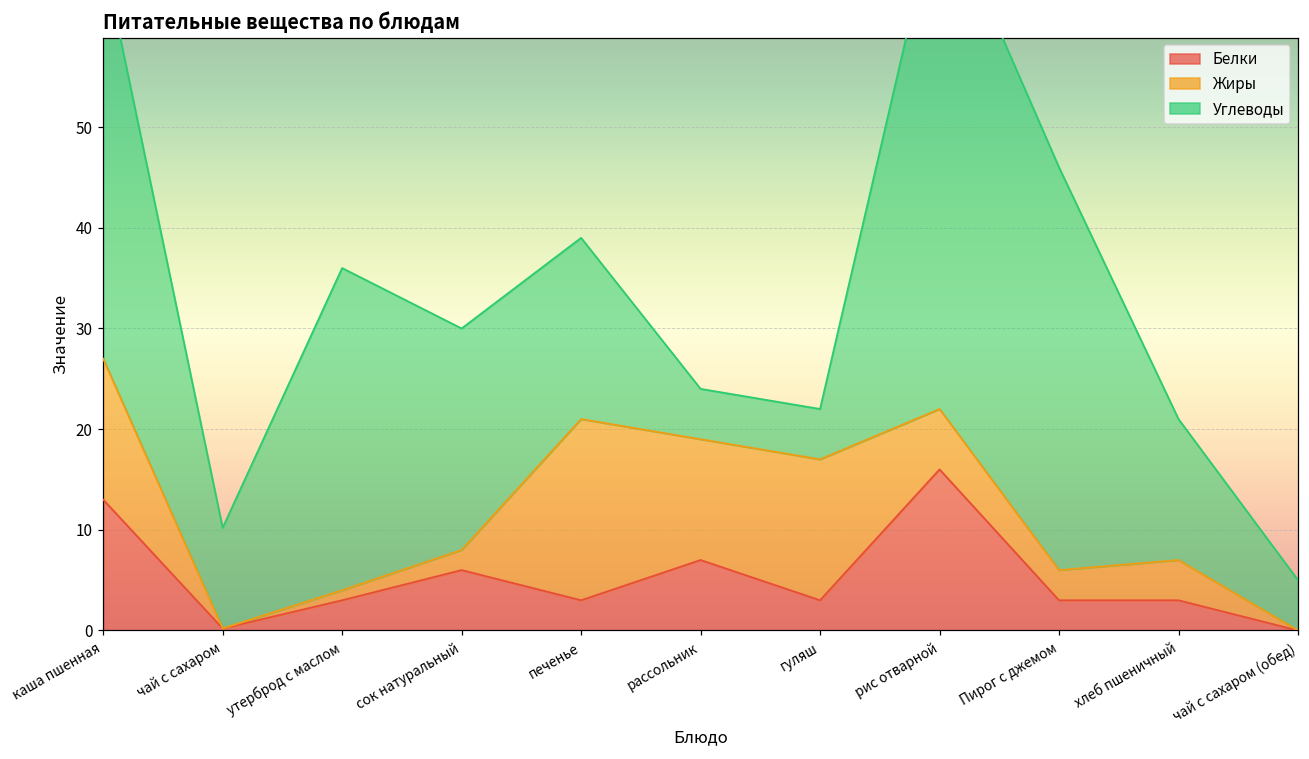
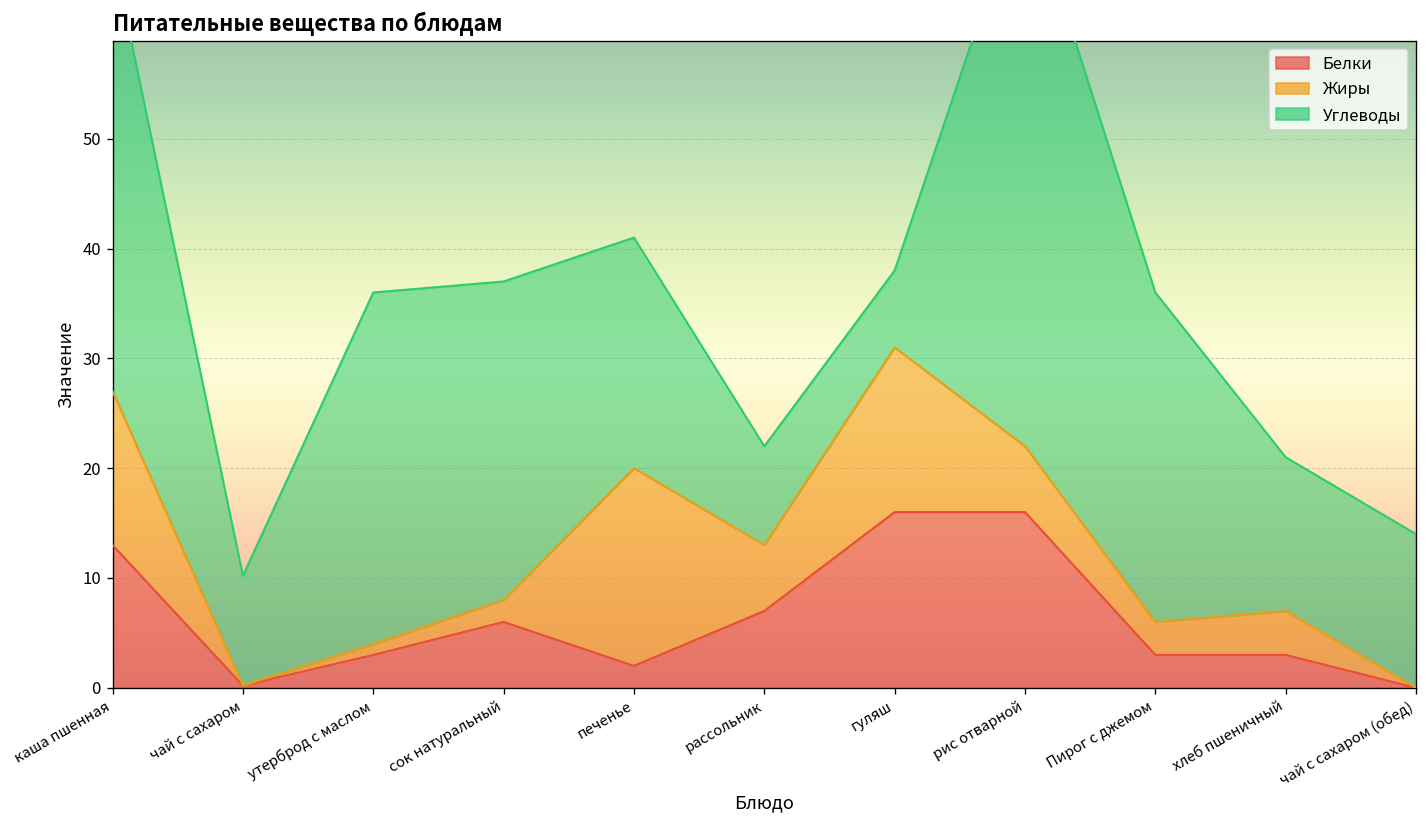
  {
    "Белки": {
      "каша пшенная": 13,
      "утерброд с маслом": 3,
      "сок натуральный": 6,
-     "печенье": 3,
+     "печенье": 2,
      "рассольник": 7,
-     "гуляш": 3,
+     "гуляш": 16,
      "рис отварной": 16,
      "Пирог с джемом": 3,
      "хлеб пшеничный": 3
    },
    "Жиры": {
      "каша пшенная": 14,
      "утерброд с маслом": 1,
      "сок натуральный": 2,
      "печенье": 18,
-     "рассольник": 12,
-     "гуляш": 14,
+     "рассольник": 6,
+     "гуляш": 15,
      "рис отварной": 6,
      "Пирог с джемом": 3,
      "хлеб пшеничный": 4
    },
    "Углеводы": {
      "чай с сахаром": 10,
      "утерброд с маслом": 32,
-     "сок натуральный": 22,
-     "печенье": 18,
-     "рассольник": 5,
-     "гуляш": 5,
-     "Пирог с джемом": 40,
+     "сок натуральный": 29,
+     "печенье": 21,
+     "рассольник": 9,
+     "гуляш": 7,
+     "Пирог с джемом": 30,
      "хлеб пшеничный": 14,
-     "чай с сахаром (обед)": 5
+     "чай с сахаром (обед)": 14
    }
  }
